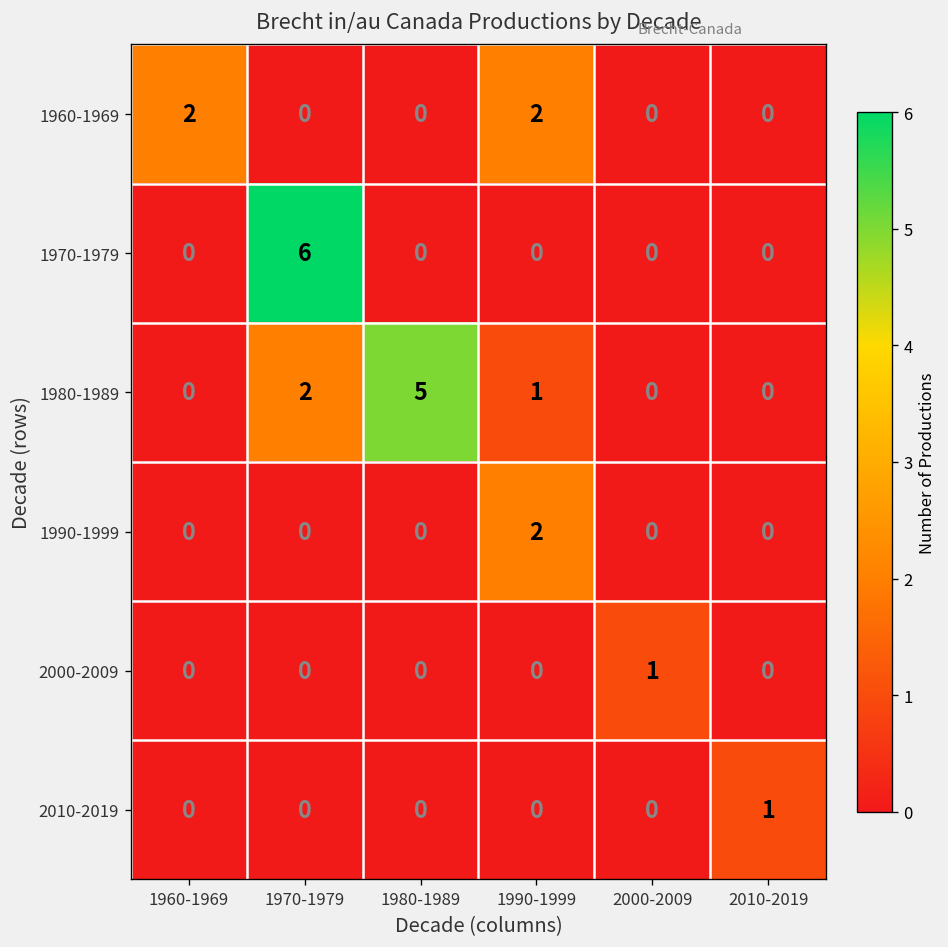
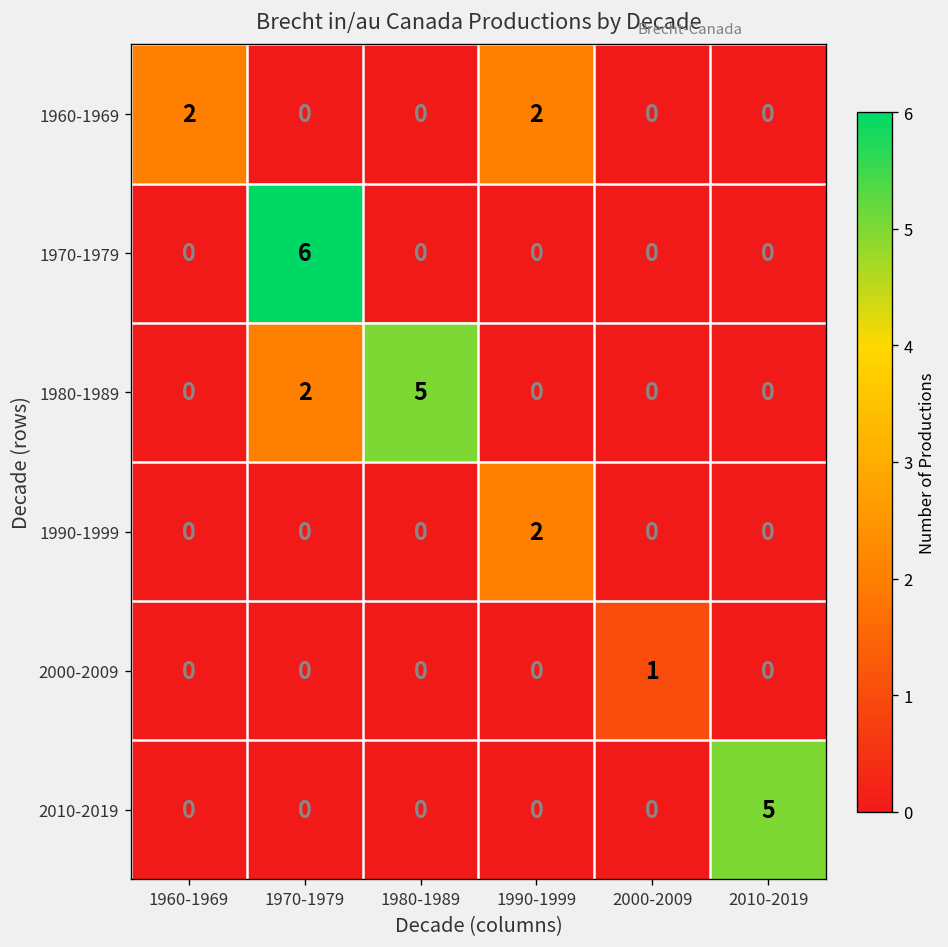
  {
    "1960-1969": {
      "1960-1969": 2,
      "1970-1979": 0,
      "1980-1989": 0,
      "1990-1999": 2,
      "2000-2009": 0,
      "2010-2019": 0
    },
    "1970-1979": {
      "1960-1969": 0,
      "1970-1979": 6,
      "1980-1989": 0,
      "1990-1999": 0,
      "2000-2009": 0,
      "2010-2019": 0
    },
    "1980-1989": {
      "1960-1969": 0,
      "1970-1979": 2,
      "1980-1989": 5,
-     "1990-1999": 1,
+     "1990-1999": 0,
      "2000-2009": 0,
      "2010-2019": 0
    },
    "1990-1999": {
      "1960-1969": 0,
      "1970-1979": 0,
      "1980-1989": 0,
      "1990-1999": 2,
      "2000-2009": 0,
      "2010-2019": 0
    },
    "2000-2009": {
      "1960-1969": 0,
      "1970-1979": 0,
      "1980-1989": 0,
      "1990-1999": 0,
      "2000-2009": 1,
      "2010-2019": 0
    },
    "2010-2019": {
      "1960-1969": 0,
      "1970-1979": 0,
      "1980-1989": 0,
      "1990-1999": 0,
      "2000-2009": 0,
-     "2010-2019": 1
+     "2010-2019": 5
    }
  }
